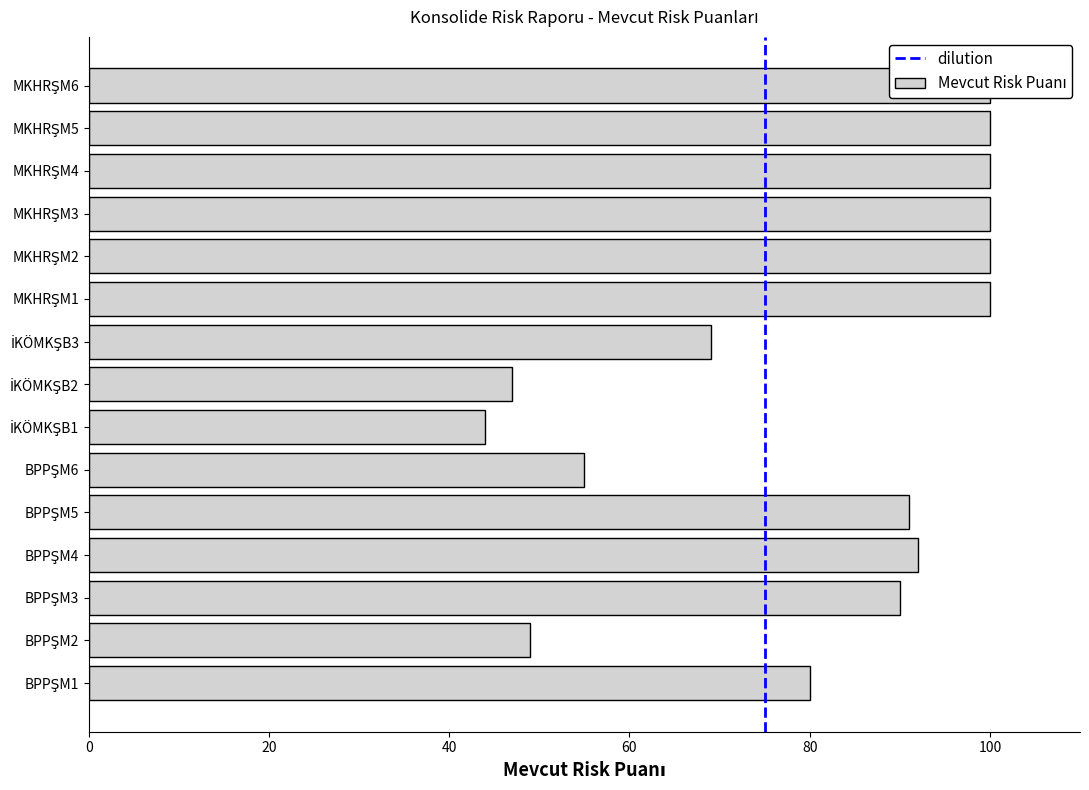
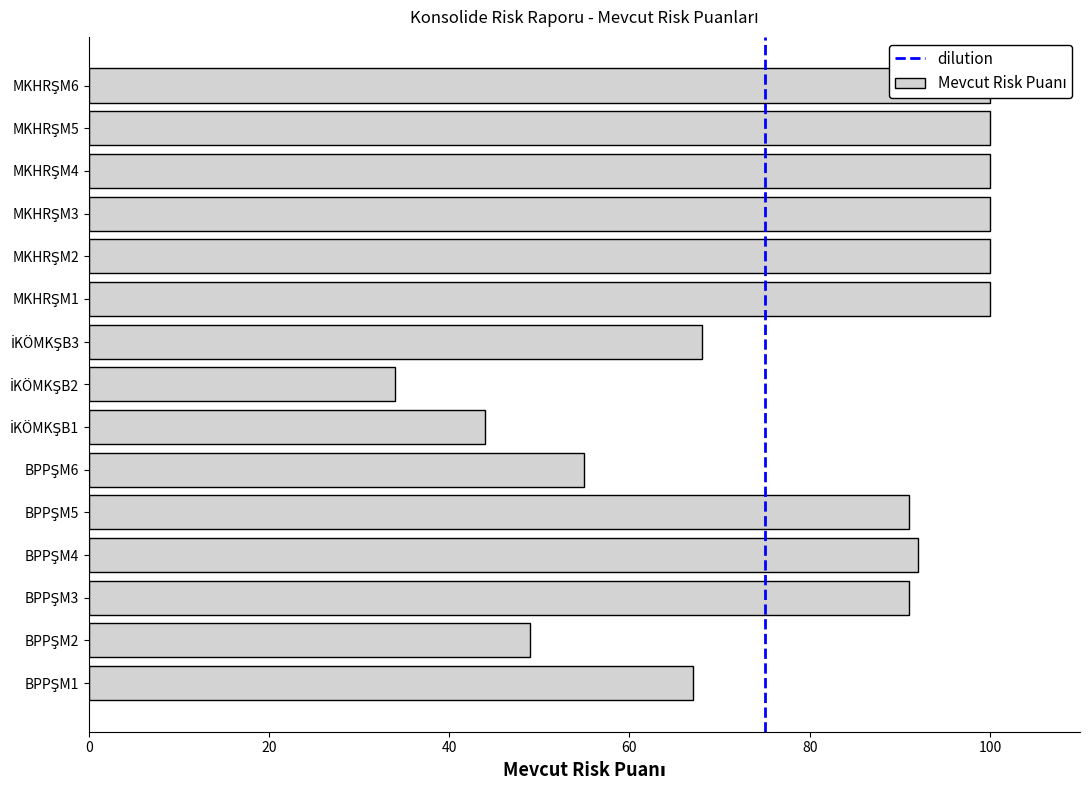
  {
    "MKHRŞM5": 100,
    "MKHRŞM4": 100,
    "MKHRŞM3": 100,
    "MKHRŞM2": 100,
    "MKHRŞM1": 100,
-   "İKÖMKŞB3": 69,
-   "İKÖMKŞB2": 47,
+   "İKÖMKŞB3": 68,
+   "İKÖMKŞB2": 34,
    "İKÖMKŞB1": 44,
    "BPPŞM6": 55,
    "BPPŞM5": 91,
    "BPPŞM4": 92,
-   "BPPŞM3": 90,
+   "BPPŞM3": 91,
    "BPPŞM2": 49,
-   "BPPŞM1": 80
+   "BPPŞM1": 67
  }
